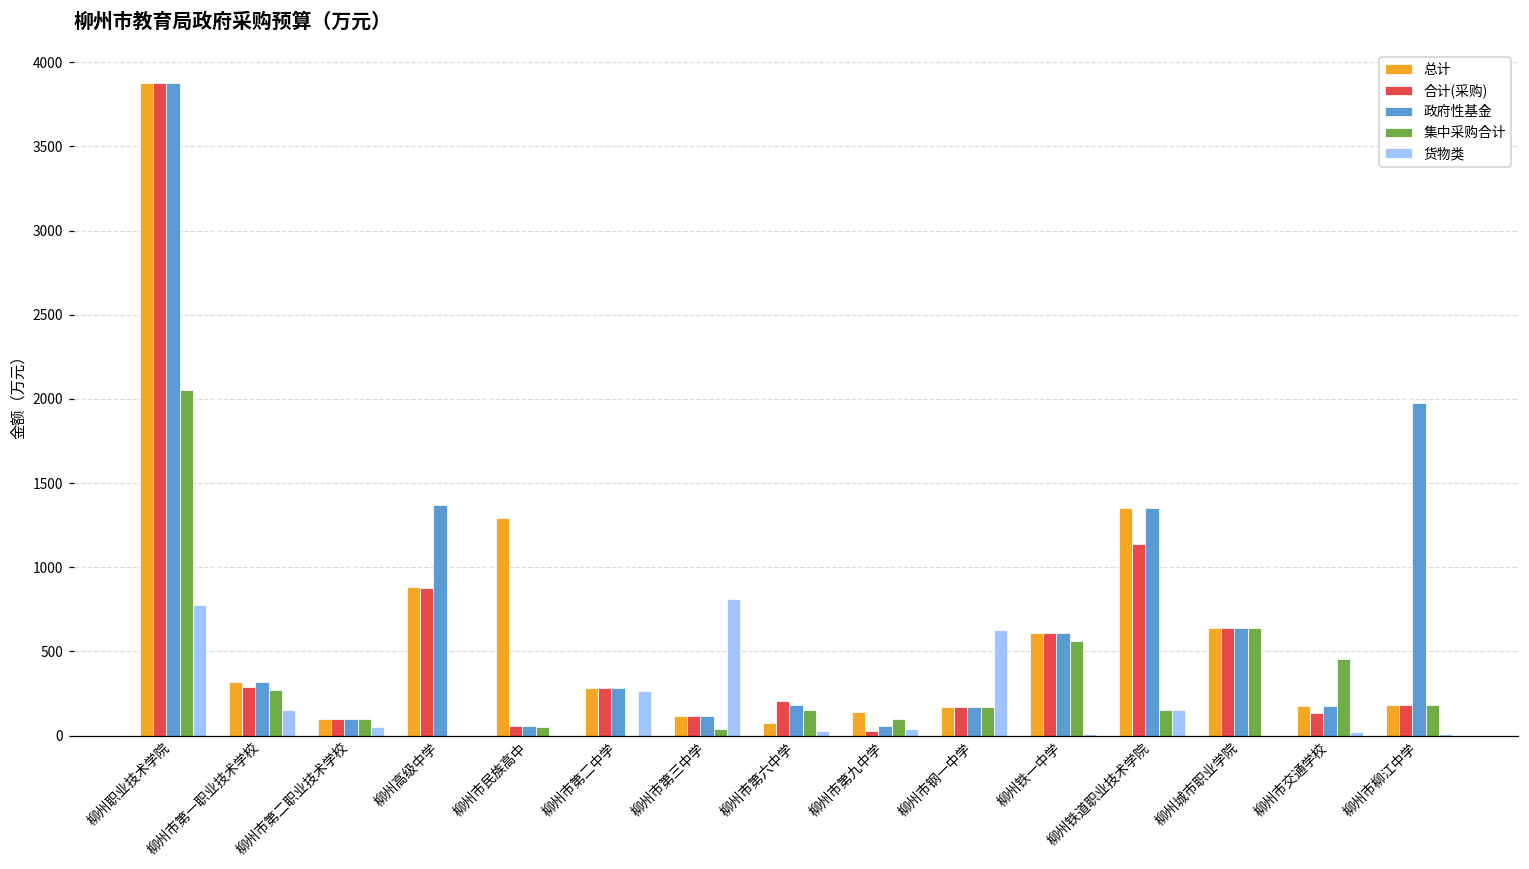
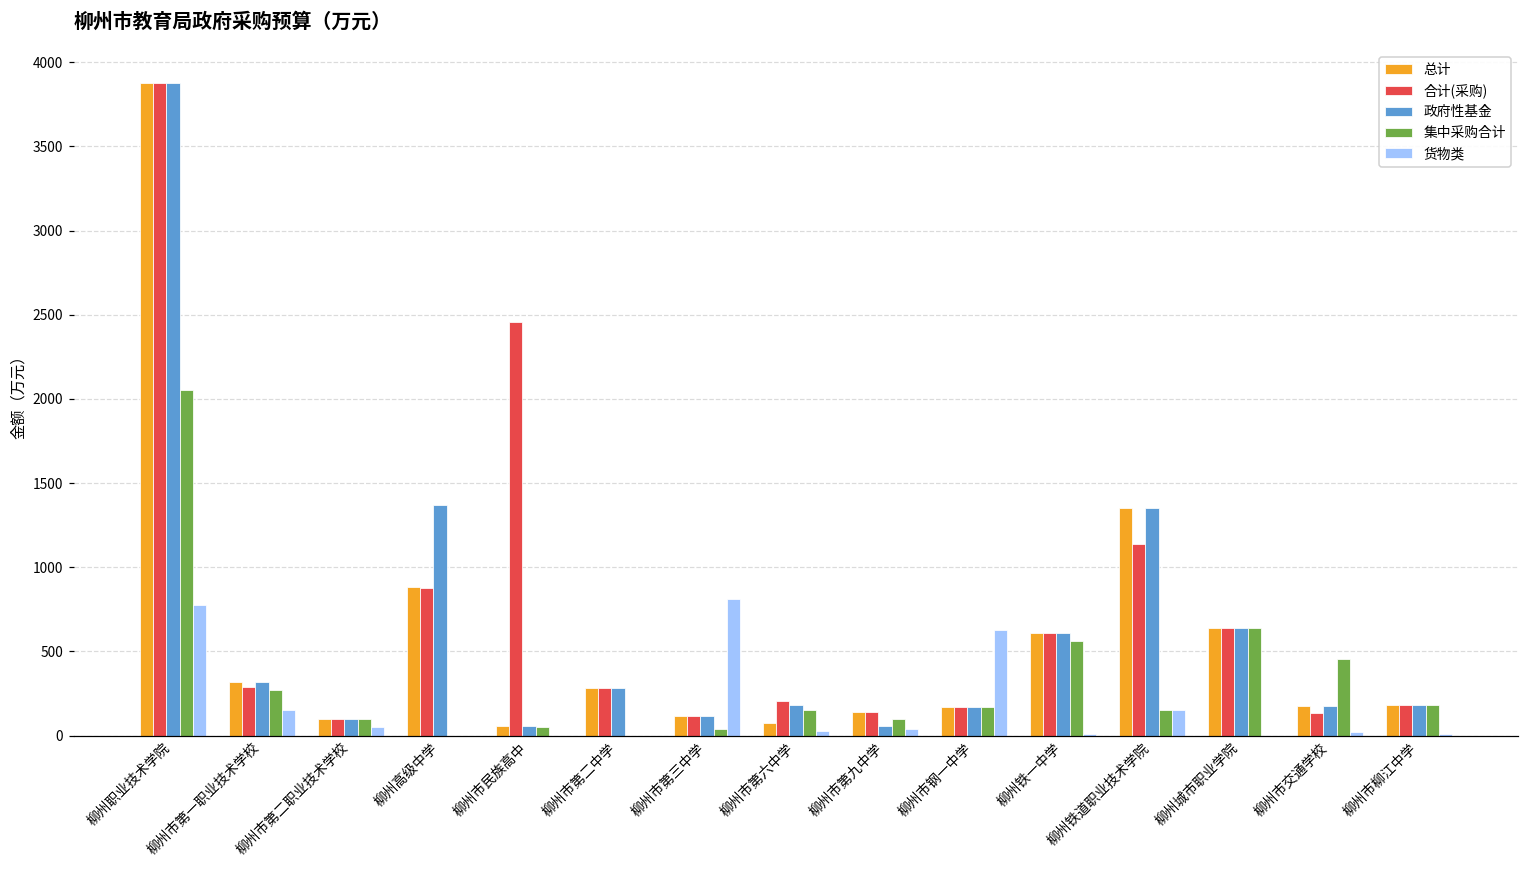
  {
    "总计": {
      "柳州职业技术学院": 3880,
      "柳州市第一职业技术学校": 320,
      "柳州市第二职业技术学校": 100,
      "柳州高级中学": 880,
-     "柳州市民族高中": 1290,
+     "柳州市民族高中": 50,
      "柳州市第二中学": 290,
      "柳州市第三中学": 110,
      "柳州市第六中学": 70,
      "柳州市第九中学": 140,
      "柳州市钢一中学": 170,
      "柳州铁一中学": 610,
      "柳州铁道职业技术学院": 1350,
      "柳州城市职业学院": 640,
      "柳州市交通学校": 180,
      "柳州市柳江中学": 180
    },
    "合计(采购)": {
      "柳州职业技术学院": 3880,
      "柳州市第一职业技术学校": 290,
      "柳州市第二职业技术学校": 100,
      "柳州高级中学": 880,
-     "柳州市民族高中": 50,
+     "柳州市民族高中": 2450,
      "柳州市第二中学": 290,
      "柳州市第三中学": 110,
      "柳州市第六中学": 210,
-     "柳州市第九中学": 30,
+     "柳州市第九中学": 140,
      "柳州市钢一中学": 170,
      "柳州铁一中学": 610,
      "柳州铁道职业技术学院": 1140,
      "柳州城市职业学院": 640,
      "柳州市交通学校": 130,
      "柳州市柳江中学": 180
    },
    "政府性基金": {
      "柳州职业技术学院": 3880,
      "柳州市第一职业技术学校": 320,
      "柳州市第二职业技术学校": 100,
      "柳州高级中学": 1370,
      "柳州市民族高中": 50,
      "柳州市第二中学": 290,
      "柳州市第三中学": 110,
      "柳州市第六中学": 180,
      "柳州市第九中学": 60,
      "柳州市钢一中学": 170,
      "柳州铁一中学": 610,
      "柳州铁道职业技术学院": 1350,
      "柳州城市职业学院": 640,
      "柳州市交通学校": 180,
-     "柳州市柳江中学": 1980
+     "柳州市柳江中学": 180
    },
    "集中采购合计": {
      "柳州职业技术学院": 2050,
      "柳州市第一职业技术学校": 270,
      "柳州市第二职业技术学校": 100,
      "柳州高级中学": 0,
      "柳州市民族高中": 50,
      "柳州市第二中学": 0,
      "柳州市第三中学": 40,
      "柳州市第六中学": 150,
      "柳州市第九中学": 100,
      "柳州市钢一中学": 170,
      "柳州铁一中学": 560,
      "柳州铁道职业技术学院": 150,
      "柳州城市职业学院": 640,
      "柳州市交通学校": 460,
      "柳州市柳江中学": 180
    },
    "货物类": {
      "柳州职业技术学院": 780,
      "柳州市第一职业技术学校": 150,
      "柳州市第二职业技术学校": 50,
      "柳州高级中学": 0,
      "柳州市民族高中": 0,
-     "柳州市第二中学": 270,
+     "柳州市第二中学": 0,
      "柳州市第三中学": 810,
      "柳州市第六中学": 30,
      "柳州市第九中学": 40,
      "柳州市钢一中学": 630,
      "柳州铁道职业技术学院": 150,
      "柳州城市职业学院": 0,
      "柳州市交通学校": 20
    }
  }
